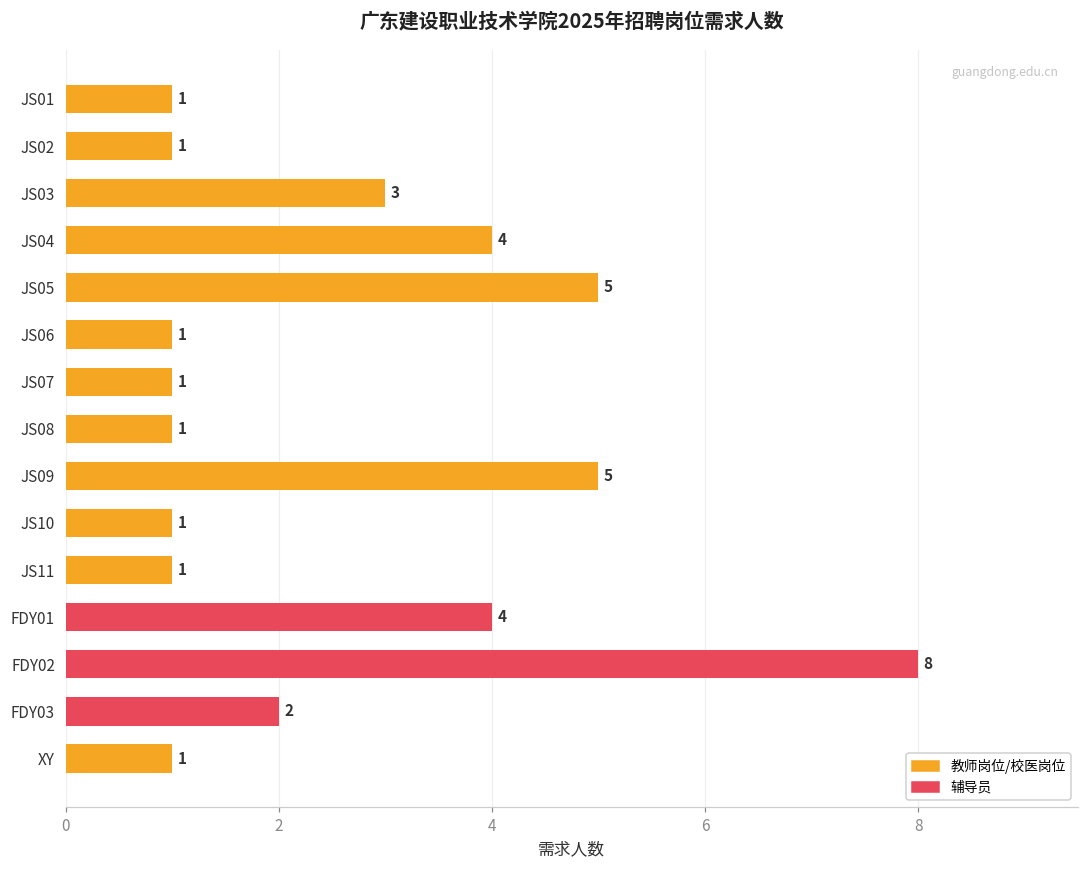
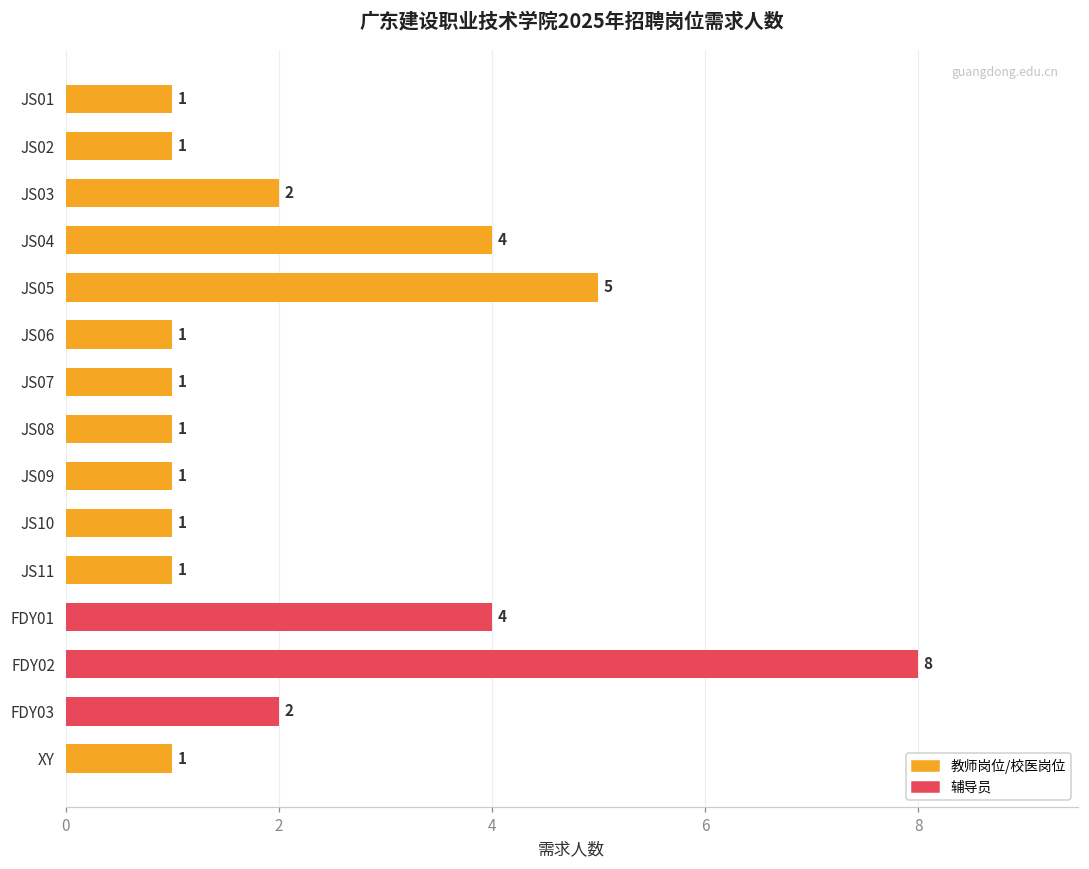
  {
    "JS01": 1,
    "JS02": 1,
-   "JS03": 3,
+   "JS03": 2,
    "JS04": 4,
    "JS05": 5,
    "JS06": 1,
    "JS07": 1,
    "JS08": 1,
-   "JS09": 5,
+   "JS09": 1,
    "JS10": 1,
    "JS11": 1,
    "FDY01": 4,
    "FDY02": 8,
    "FDY03": 2,
    "XY": 1
  }
